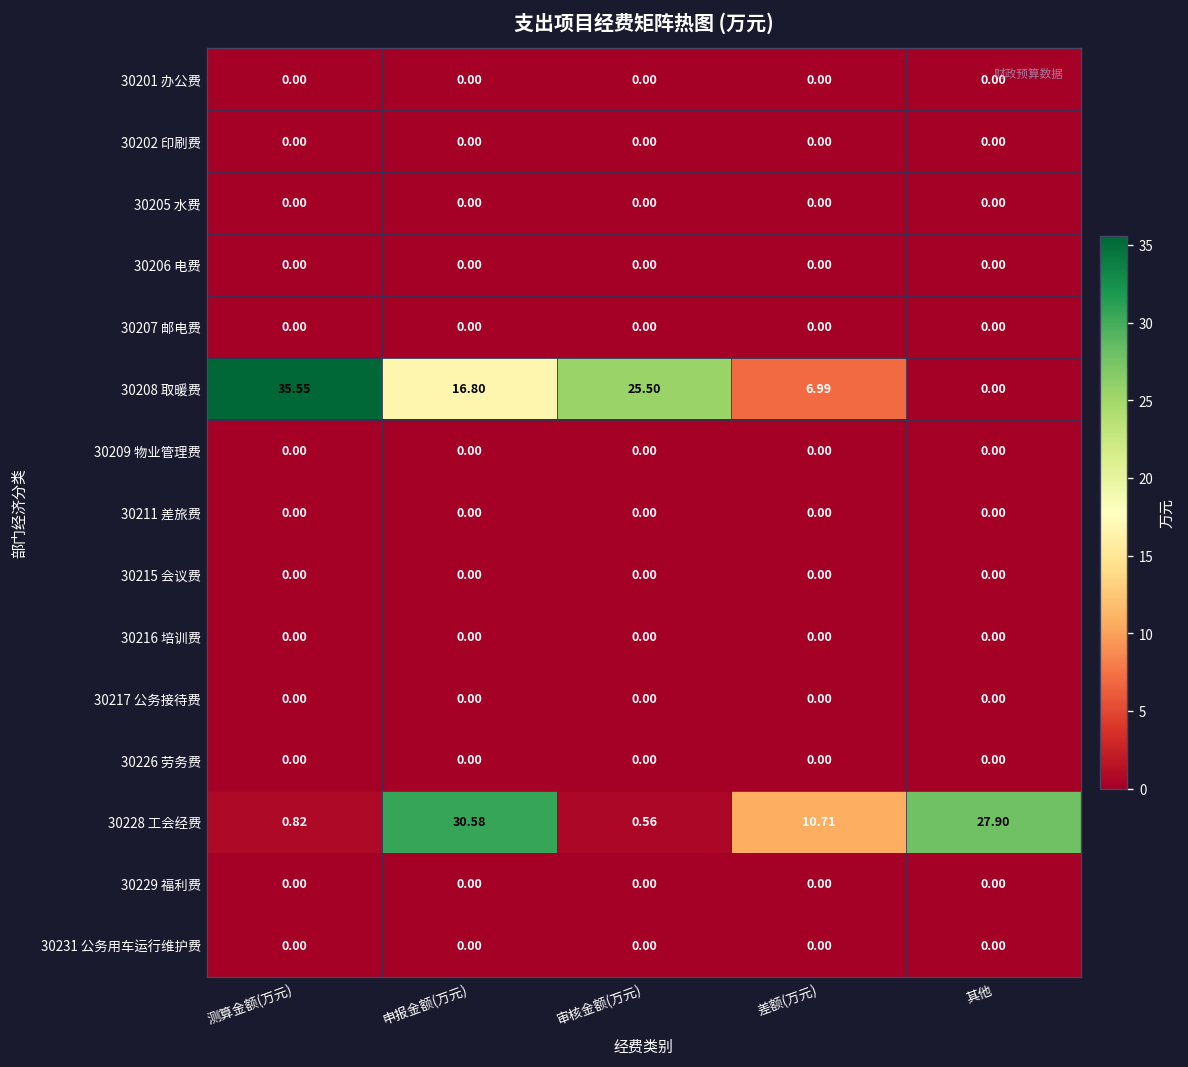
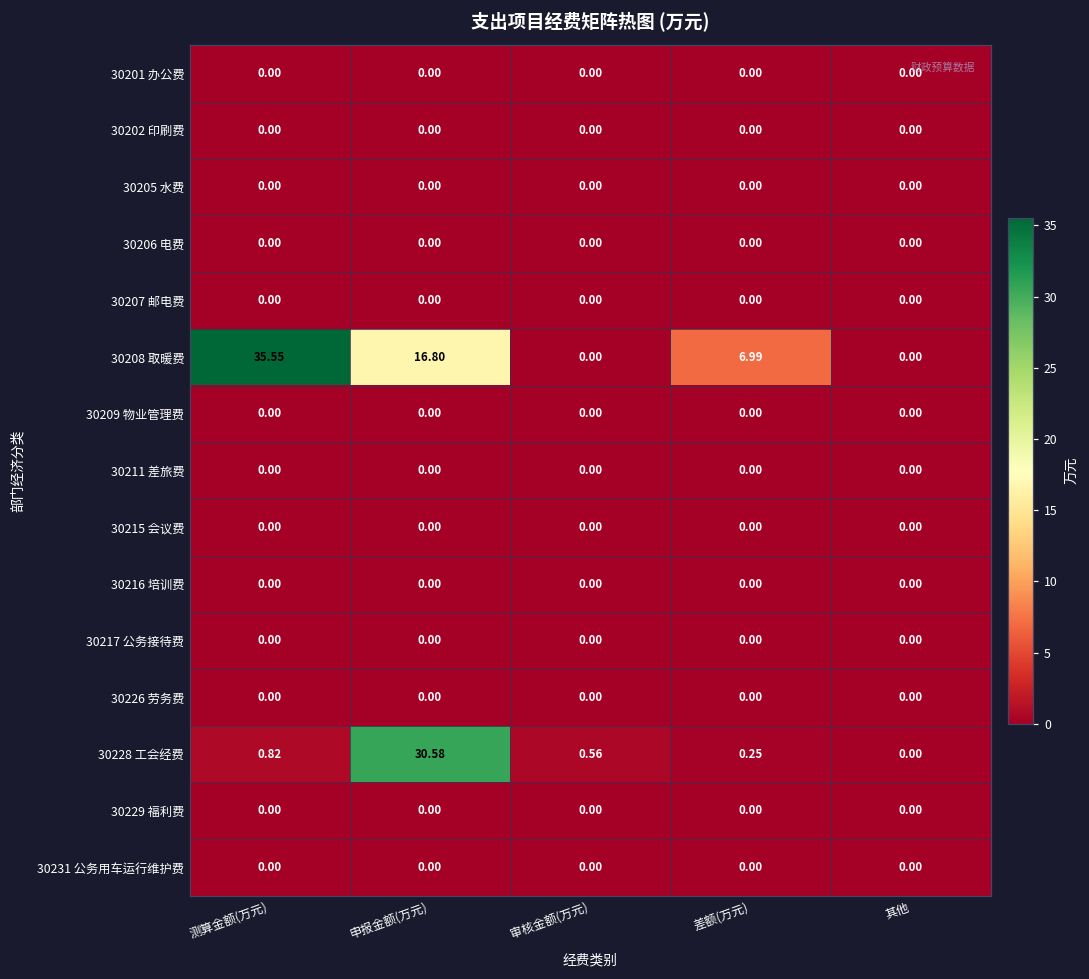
  {
    "30201 办公费": {
      "测算金额(万元)": 0.00,
      "申报金额(万元)": 0.00,
      "审核金额(万元)": 0.00,
      "差额(万元)": 0.00
    },
    "30202 印刷费": {
      "测算金额(万元)": 0.00,
      "申报金额(万元)": 0.00,
      "审核金额(万元)": 0.00,
      "差额(万元)": 0.00,
      "其他": 0.00
    },
    "30205 水费": {
      "测算金额(万元)": 0.00,
      "申报金额(万元)": 0.00,
      "审核金额(万元)": 0.00,
      "差额(万元)": 0.00,
      "其他": 0.00
    },
    "30206 电费": {
      "测算金额(万元)": 0.00,
      "申报金额(万元)": 0.00,
      "审核金额(万元)": 0.00,
      "差额(万元)": 0.00,
      "其他": 0.00
    },
    "30207 邮电费": {
      "测算金额(万元)": 0.00,
      "申报金额(万元)": 0.00,
      "审核金额(万元)": 0.00,
      "差额(万元)": 0.00,
      "其他": 0.00
    },
    "30208 取暖费": {
      "测算金额(万元)": 35.55,
      "申报金额(万元)": 16.80,
-     "审核金额(万元)": 25.50,
+     "审核金额(万元)": 0.00,
      "差额(万元)": 6.99,
      "其他": 0.00
    },
    "30209 物业管理费": {
      "测算金额(万元)": 0.00,
      "申报金额(万元)": 0.00,
      "审核金额(万元)": 0.00,
      "差额(万元)": 0.00,
      "其他": 0.00
    },
    "30211 差旅费": {
      "测算金额(万元)": 0.00,
      "申报金额(万元)": 0.00,
      "审核金额(万元)": 0.00,
      "差额(万元)": 0.00,
      "其他": 0.00
    },
    "30215 会议费": {
      "测算金额(万元)": 0.00,
      "申报金额(万元)": 0.00,
      "审核金额(万元)": 0.00,
      "差额(万元)": 0.00,
      "其他": 0.00
    },
    "30216 培训费": {
      "测算金额(万元)": 0.00,
      "申报金额(万元)": 0.00,
      "审核金额(万元)": 0.00,
      "差额(万元)": 0.00,
      "其他": 0.00
    },
    "30217 公务接待费": {
      "测算金额(万元)": 0.00,
      "申报金额(万元)": 0.00,
      "审核金额(万元)": 0.00,
      "差额(万元)": 0.00,
      "其他": 0.00
    },
    "30226 劳务费": {
      "测算金额(万元)": 0.00,
      "申报金额(万元)": 0.00,
      "审核金额(万元)": 0.00,
      "差额(万元)": 0.00,
      "其他": 0.00
    },
    "30228 工会经费": {
      "测算金额(万元)": 0.82,
      "申报金额(万元)": 30.58,
      "审核金额(万元)": 0.56,
-     "差额(万元)": 10.71,
-     "其他": 27.90
+     "差额(万元)": 0.25,
+     "其他": 0.00
    },
    "30229 福利费": {
      "测算金额(万元)": 0.00,
      "申报金额(万元)": 0.00,
      "审核金额(万元)": 0.00,
      "差额(万元)": 0.00,
      "其他": 0.00
    },
    "30231 公务用车运行维护费": {
      "测算金额(万元)": 0.00,
      "申报金额(万元)": 0.00,
      "审核金额(万元)": 0.00,
      "差额(万元)": 0.00,
      "其他": 0.00
    }
  }
